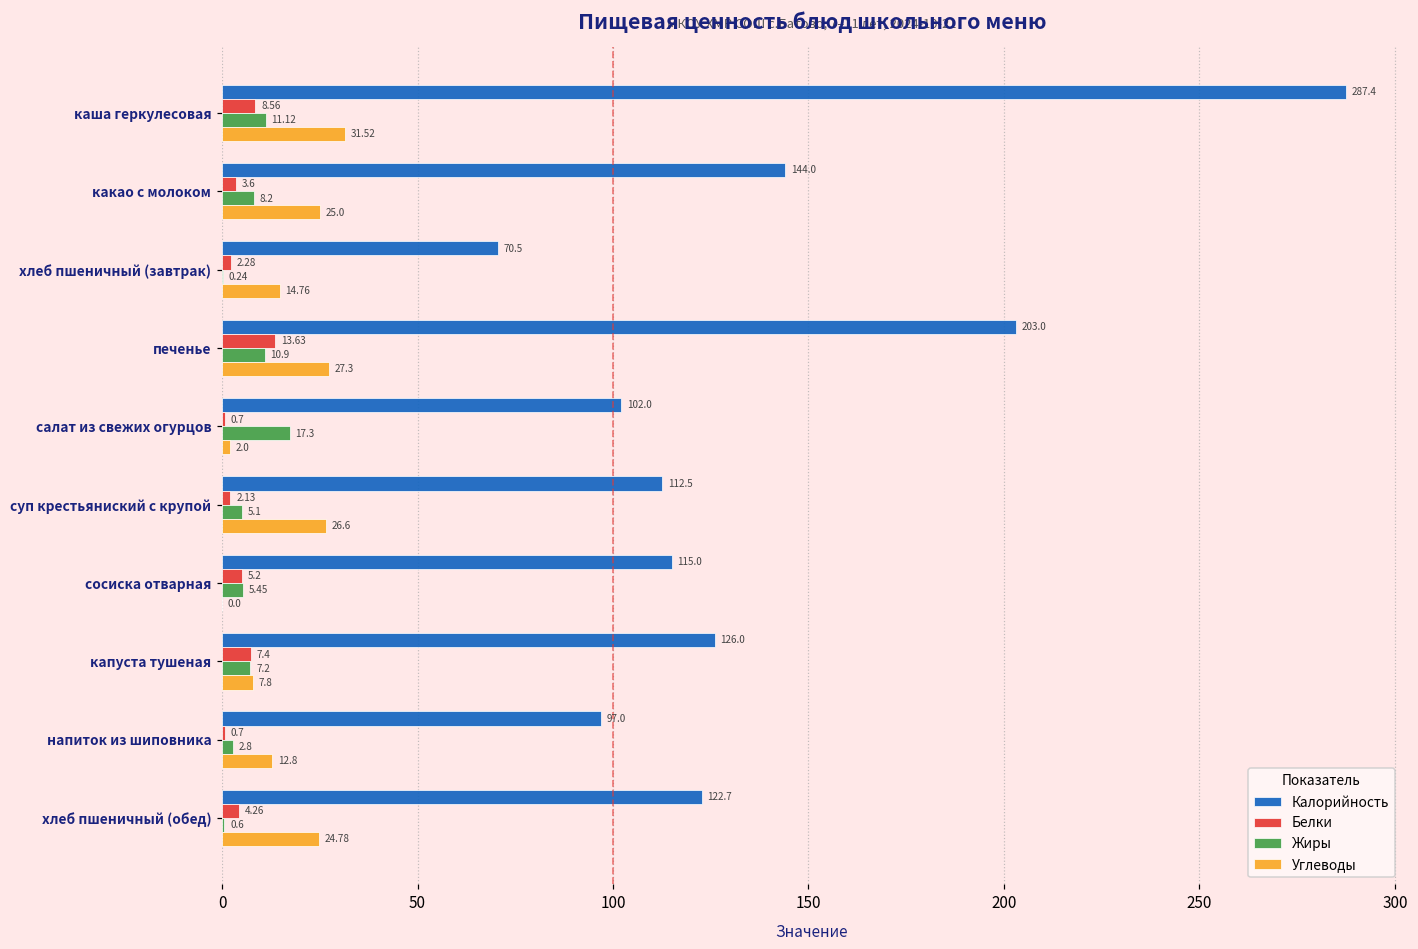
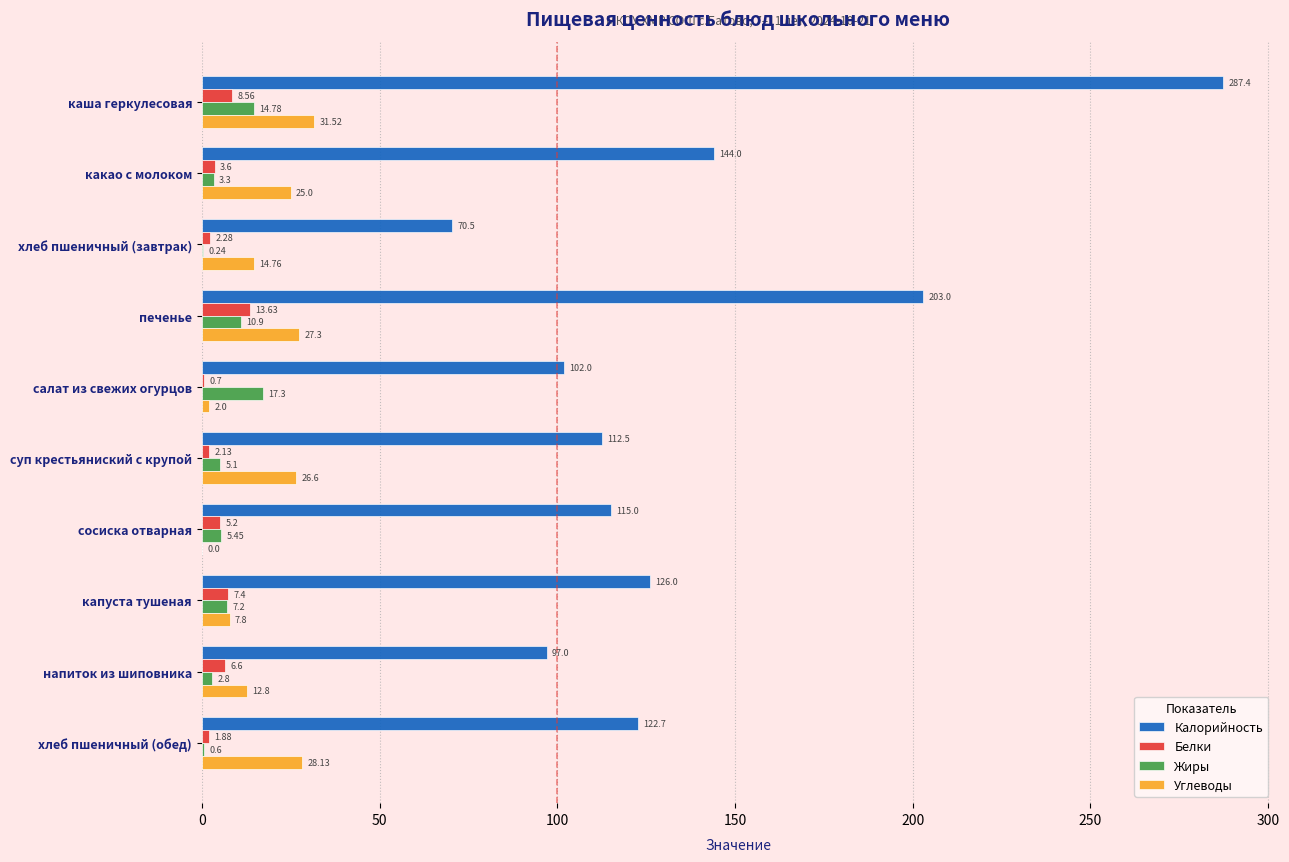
  {
    "Калорийность": {
      "каша геркулесовая": 287.4,
      "какао с молоком": 144.0,
      "хлеб пшеничный (завтрак)": 70.5,
      "печенье": 203.0,
      "салат из свежих огурцов": 102.0,
      "суп крестьяниский с крупой": 112.5,
      "сосиска отварная": 115.0,
      "капуста тушеная": 126.0,
      "напиток из шиповника": 97.0,
      "хлеб пшеничный (обед)": 122.7
    },
    "Белки": {
      "каша геркулесовая": 8.56,
      "какао с молоком": 3.6,
      "хлеб пшеничный (завтрак)": 2.28,
      "печенье": 13.63,
      "салат из свежих огурцов": 0.7,
      "суп крестьяниский с крупой": 2.13,
      "сосиска отварная": 5.2,
      "капуста тушеная": 7.4,
-     "напиток из шиповника": 0.7,
-     "хлеб пшеничный (обед)": 4.26
+     "напиток из шиповника": 6.6,
+     "хлеб пшеничный (обед)": 1.88
    },
    "Жиры": {
-     "каша геркулесовая": 11.12,
-     "какао с молоком": 8.2,
+     "каша геркулесовая": 14.78,
+     "какао с молоком": 3.3,
      "хлеб пшеничный (завтрак)": 0.24,
      "печенье": 10.9,
      "салат из свежих огурцов": 17.3,
      "суп крестьяниский с крупой": 5.1,
      "сосиска отварная": 5.45,
      "капуста тушеная": 7.2,
      "напиток из шиповника": 2.8,
      "хлеб пшеничный (обед)": 0.6
    },
    "Углеводы": {
      "каша геркулесовая": 31.52,
      "какао с молоком": 25.0,
      "хлеб пшеничный (завтрак)": 14.76,
      "печенье": 27.3,
      "салат из свежих огурцов": 2.0,
      "суп крестьяниский с крупой": 26.6,
      "сосиска отварная": 0.0,
      "капуста тушеная": 7.8,
      "напиток из шиповника": 12.8,
-     "хлеб пшеничный (обед)": 24.78
+     "хлеб пшеничный (обед)": 28.13
    }
  }
